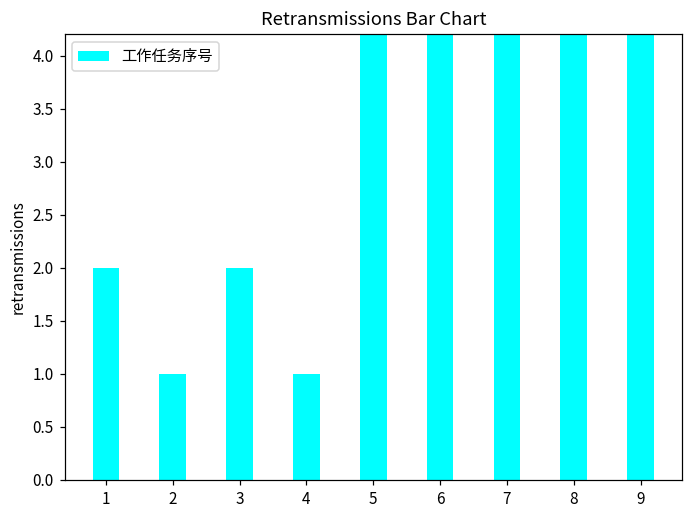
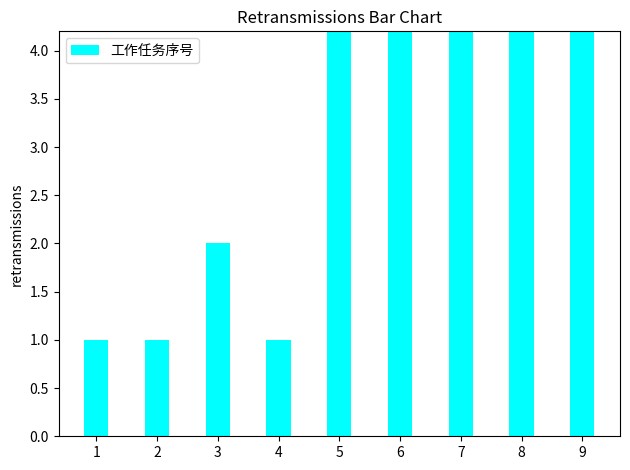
  {
-   "1": 2,
+   "1": 1,
    "2": 1,
    "3": 2,
    "4": 1
  }
